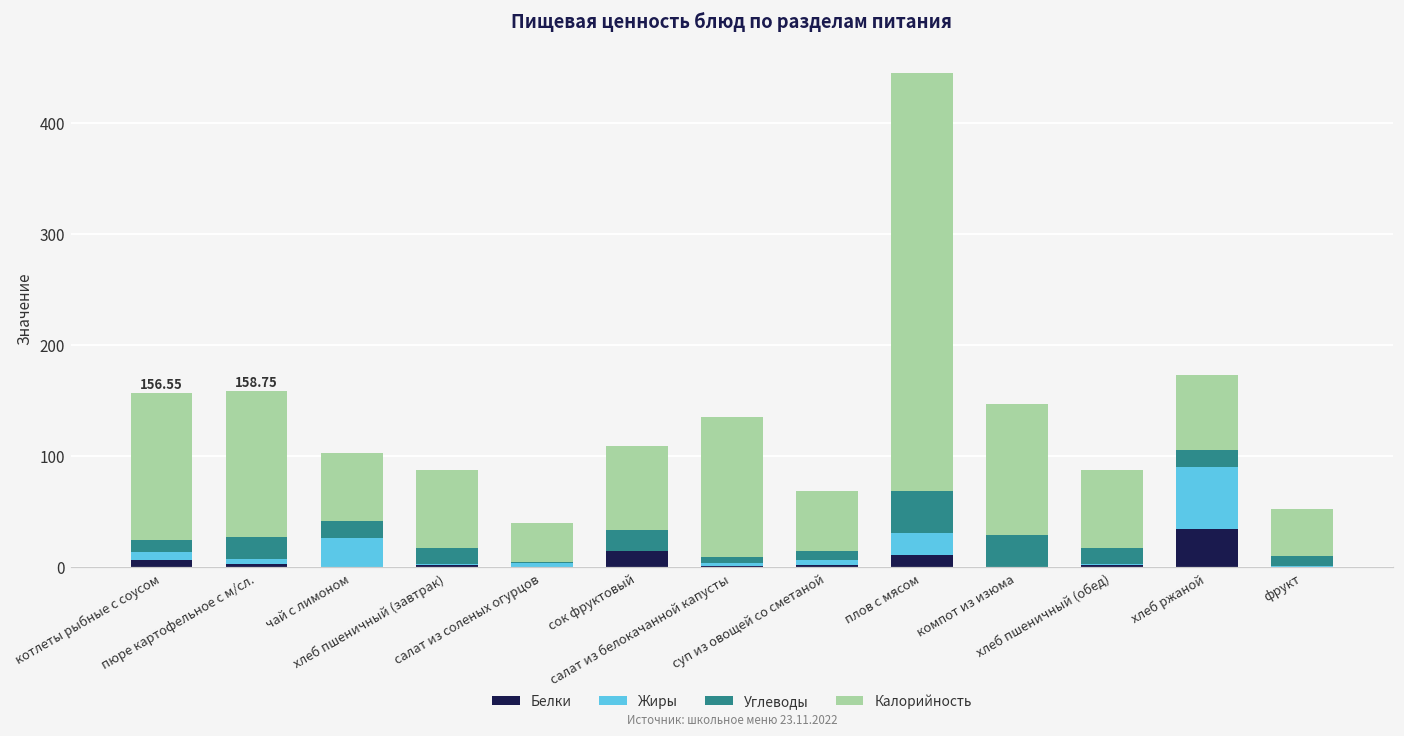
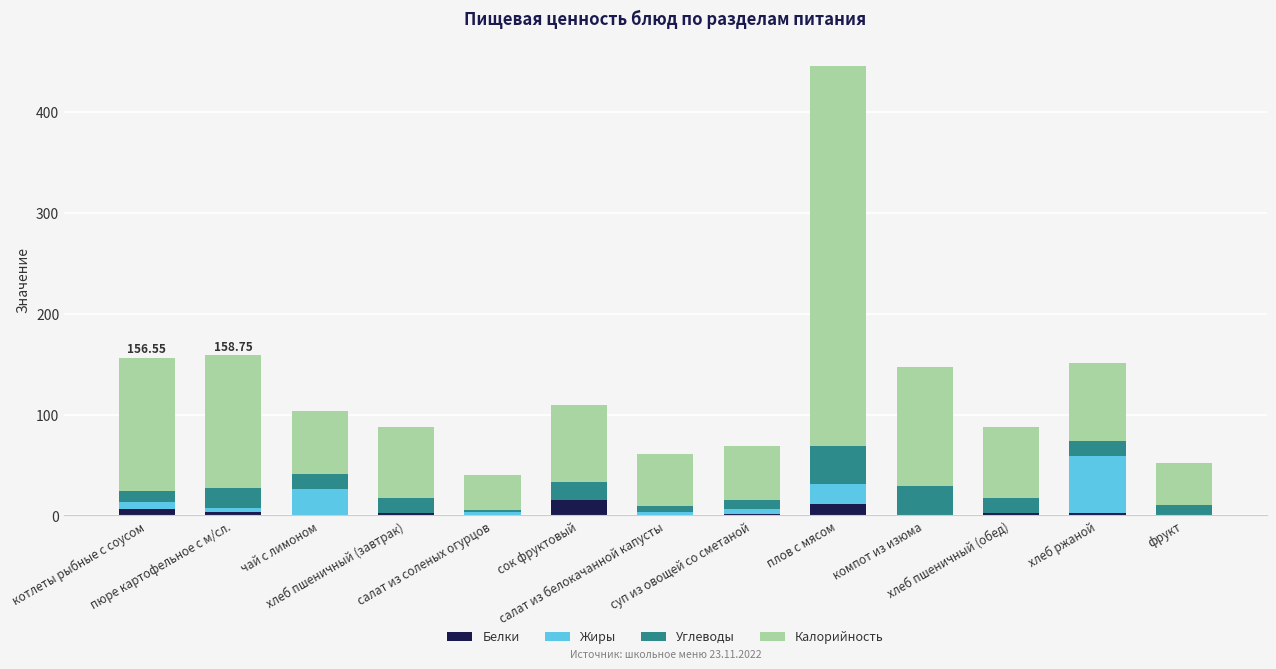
  {
    "Белки": {
      "котлеты рыбные с соусом": 7,
      "пюре картофельное с м/сл.": 3,
      "сок фруктовый": 15,
      "плов с мясом": 11,
-     "хлеб ржаной": 34
+     "хлеб ржаной": 3
    },
    "Жиры": {
      "котлеты рыбные с соусом": 7,
      "пюре картофельное с м/сл.": 4,
      "чай с лимоном": 26,
      "салат из соленых огурцов": 3,
      "сок фруктовый": 0,
      "салат из белокачанной капусты": 3,
      "суп из овощей со сметаной": 5,
      "плов с мясом": 20,
      "хлеб ржаной": 57
    },
    "Углеводы": {
      "котлеты рыбные с соусом": 11,
      "пюре картофельное с м/сл.": 20,
      "чай с лимоном": 15,
      "хлеб пшеничный (завтрак)": 15,
      "сок фруктовый": 18,
      "салат из белокачанной капусты": 5,
      "суп из овощей со сметаной": 8,
      "плов с мясом": 38,
      "компот из изюма": 29,
      "хлеб пшеничный (обед)": 15,
      "хлеб ржаной": 15,
      "фрукт": 9
    },
    "Калорийность": {
      "чай с лимоном": 62,
      "хлеб пшеничный (завтрак)": 70,
      "салат из соленых огурцов": 35,
      "сок фруктовый": 76,
-     "салат из белокачанной капусты": 127,
+     "салат из белокачанной капусты": 51,
      "суп из овощей со сметаной": 54,
      "плов с мясом": 376,
      "компот из изюма": 118,
      "хлеб пшеничный (обед)": 70,
-     "хлеб ржаной": 68,
+     "хлеб ржаной": 78,
      "фрукт": 42
    }
  }
